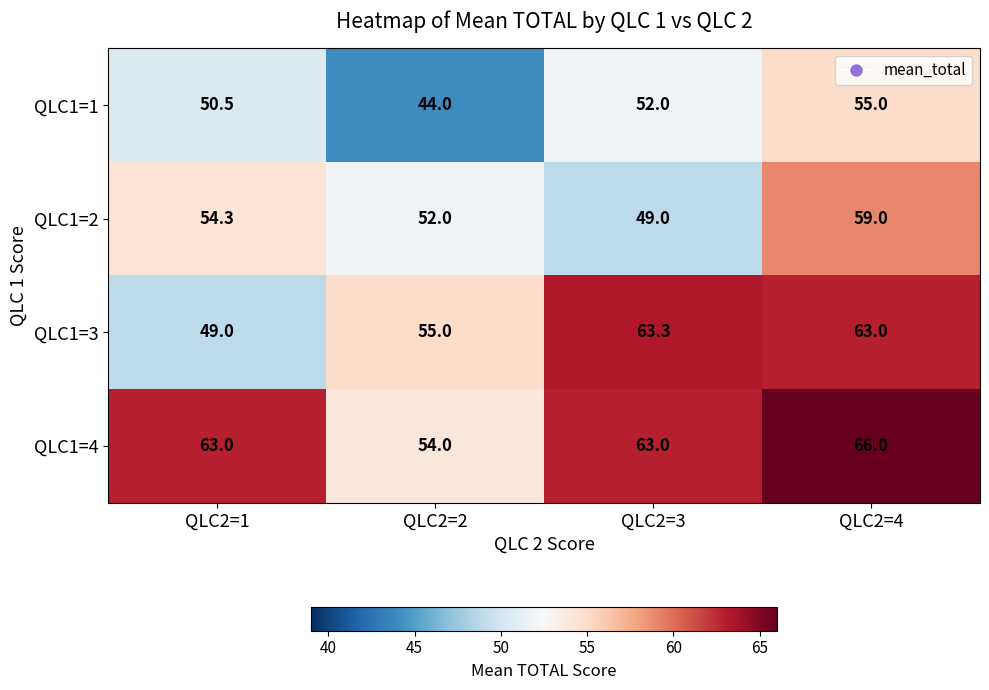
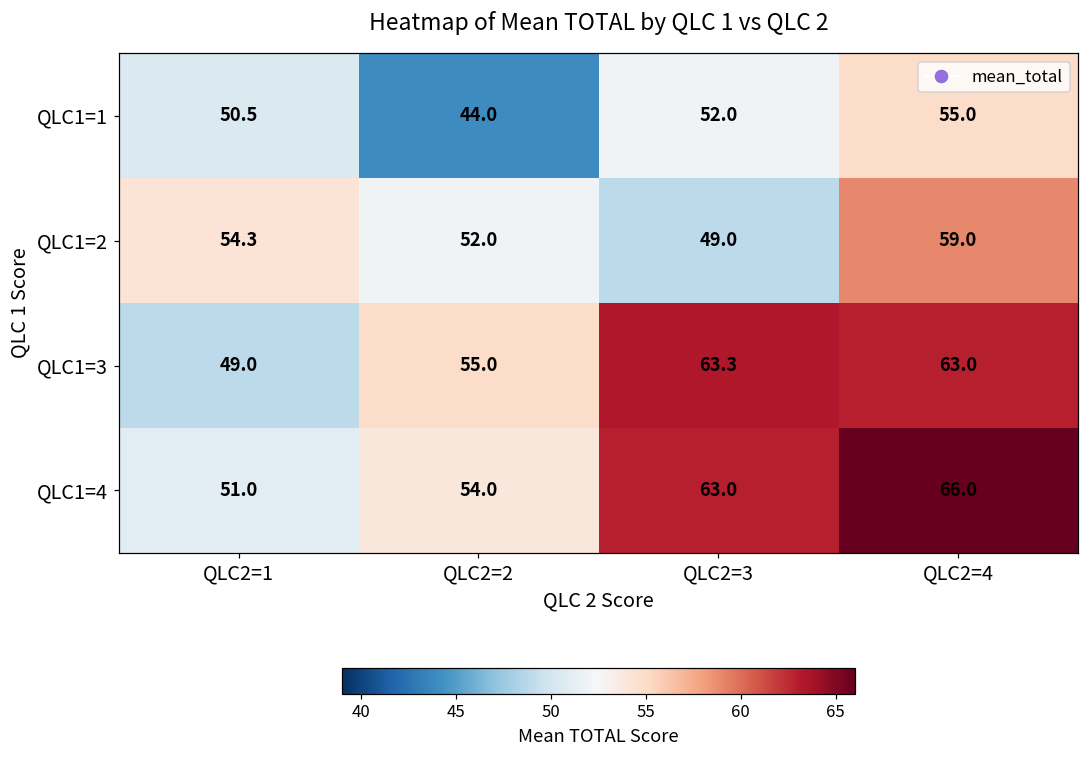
  {
    "QLC1=1": {
      "QLC2=1": 50.5,
      "QLC2=2": 44.0,
      "QLC2=3": 52.0,
      "QLC2=4": 55.0
    },
    "QLC1=2": {
      "QLC2=1": 54.3,
      "QLC2=2": 52.0,
      "QLC2=3": 49.0,
      "QLC2=4": 59.0
    },
    "QLC1=3": {
      "QLC2=1": 49.0,
      "QLC2=2": 55.0,
      "QLC2=3": 63.3,
      "QLC2=4": 63.0
    },
    "QLC1=4": {
-     "QLC2=1": 63.0,
+     "QLC2=1": 51.0,
      "QLC2=2": 54.0,
      "QLC2=3": 63.0,
      "QLC2=4": 66.0
    }
  }
